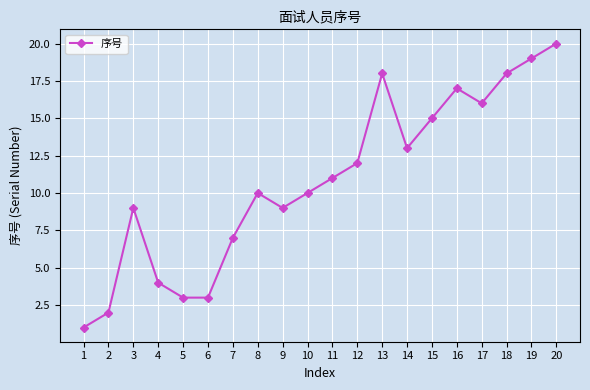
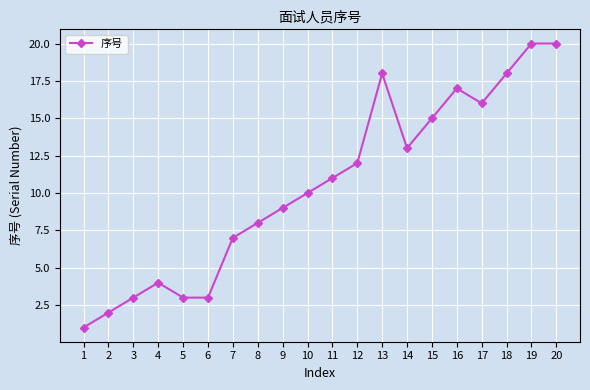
  {
    "1": 1,
    "2": 2,
-   "3": 9,
+   "3": 3,
    "4": 4,
    "5": 3,
    "6": 3,
    "7": 7,
-   "8": 10,
+   "8": 8,
    "9": 9,
    "10": 10,
    "11": 11,
    "12": 12,
    "13": 18,
    "14": 13,
    "15": 15,
    "16": 17,
    "17": 16,
    "18": 18,
-   "19": 19,
+   "19": 20,
    "20": 20
  }
